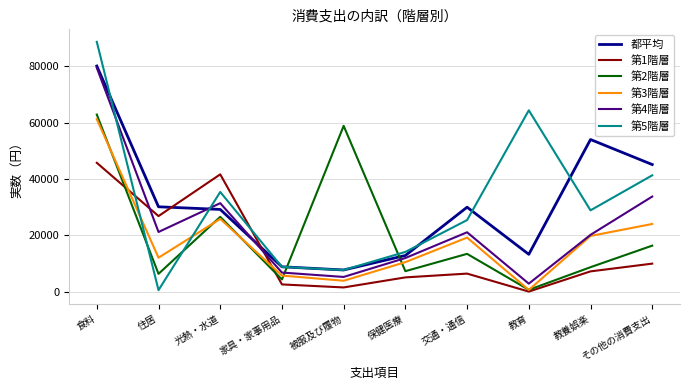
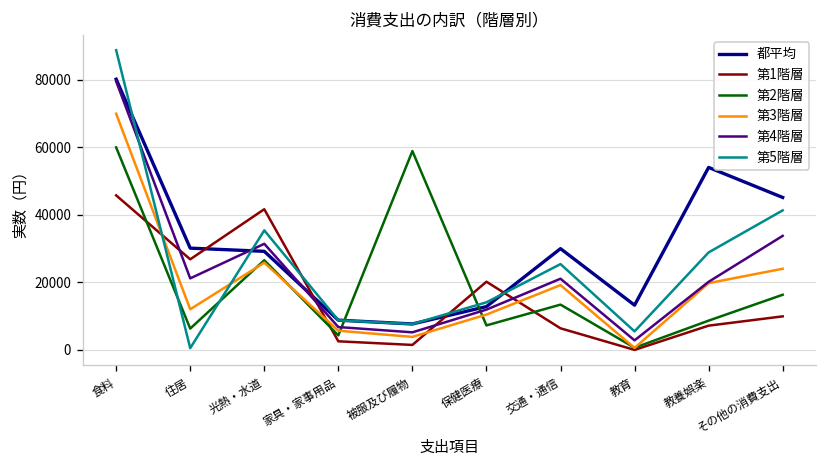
  {
    "都平均": {
      "住居": 30000,
      "光熱・水道": 29000,
      "交通・通信": 30000,
      "教育": 13000,
      "教養娯楽": 54000,
      "その他の消費支出": 45000
    },
    "第1階層": {
      "食料": 46000,
      "住居": 27000,
      "光熱・水道": 42000,
      "家具・家事用品": 3000,
      "被服及び履物": 1000,
-     "保健医療": 5000,
+     "保健医療": 20000,
      "交通・通信": 6000,
      "教養娯楽": 7000,
      "その他の消費支出": 10000
    },
    "第2階層": {
-     "食料": 63000,
+     "食料": 60000,
      "住居": 6000,
      "家具・家事用品": 4000,
      "被服及び履物": 59000,
      "保健医療": 7000,
      "交通・通信": 13000,
      "教養娯楽": 9000,
      "その他の消費支出": 16000
    },
    "第3階層": {
-     "食料": 61000,
+     "食料": 70000,
      "住居": 12000,
      "家具・家事用品": 6000,
      "被服及び履物": 4000,
      "保健医療": 10000,
      "交通・通信": 19000,
      "その他の消費支出": 24000
    },
    "第4階層": {
      "住居": 21000,
      "光熱・水道": 31000,
      "家具・家事用品": 7000,
      "被服及び履物": 5000,
      "交通・通信": 21000,
      "教育": 3000,
      "その他の消費支出": 34000
    },
    "第5階層": {
      "食料": 89000,
      "住居": 1000,
      "光熱・水道": 35000,
      "保健医療": 14000,
      "交通・通信": 25000,
-     "教育": 64000,
+     "教育": 5000,
      "教養娯楽": 29000,
      "その他の消費支出": 41000
    }
  }
